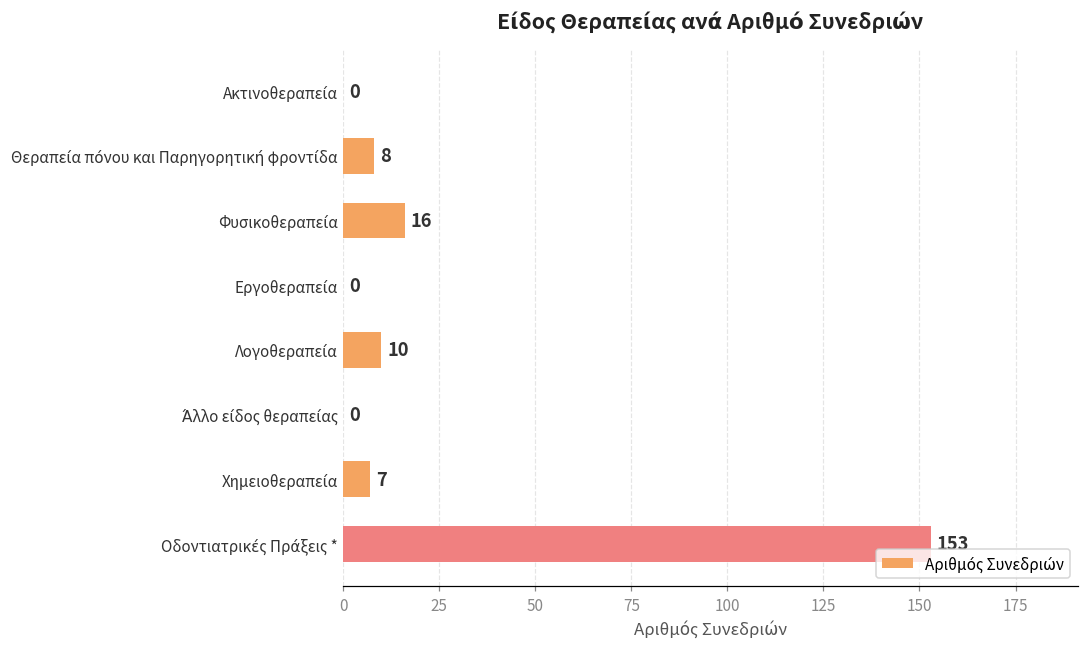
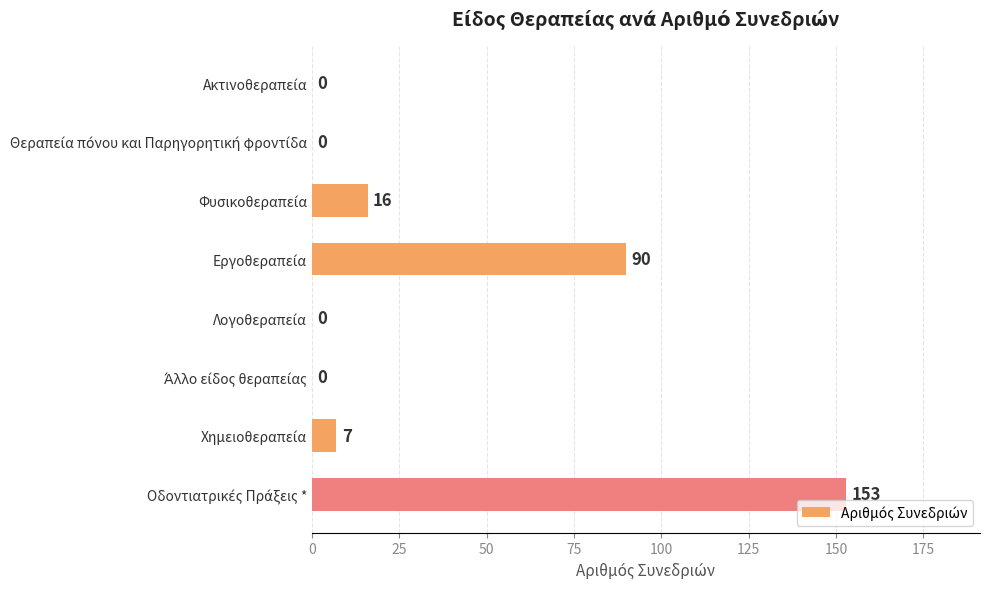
  {
    "Ακτινοθεραπεία": 0,
-   "Θεραπεία πόνου και Παρηγορητική φροντίδα": 8,
+   "Θεραπεία πόνου και Παρηγορητική φροντίδα": 0,
    "Φυσικοθεραπεία": 16,
-   "Εργοθεραπεία": 0,
-   "Λογοθεραπεία": 10,
+   "Εργοθεραπεία": 90,
+   "Λογοθεραπεία": 0,
    "Άλλο είδος θεραπείας": 0,
    "Χημειοθεραπεία": 7
  }
